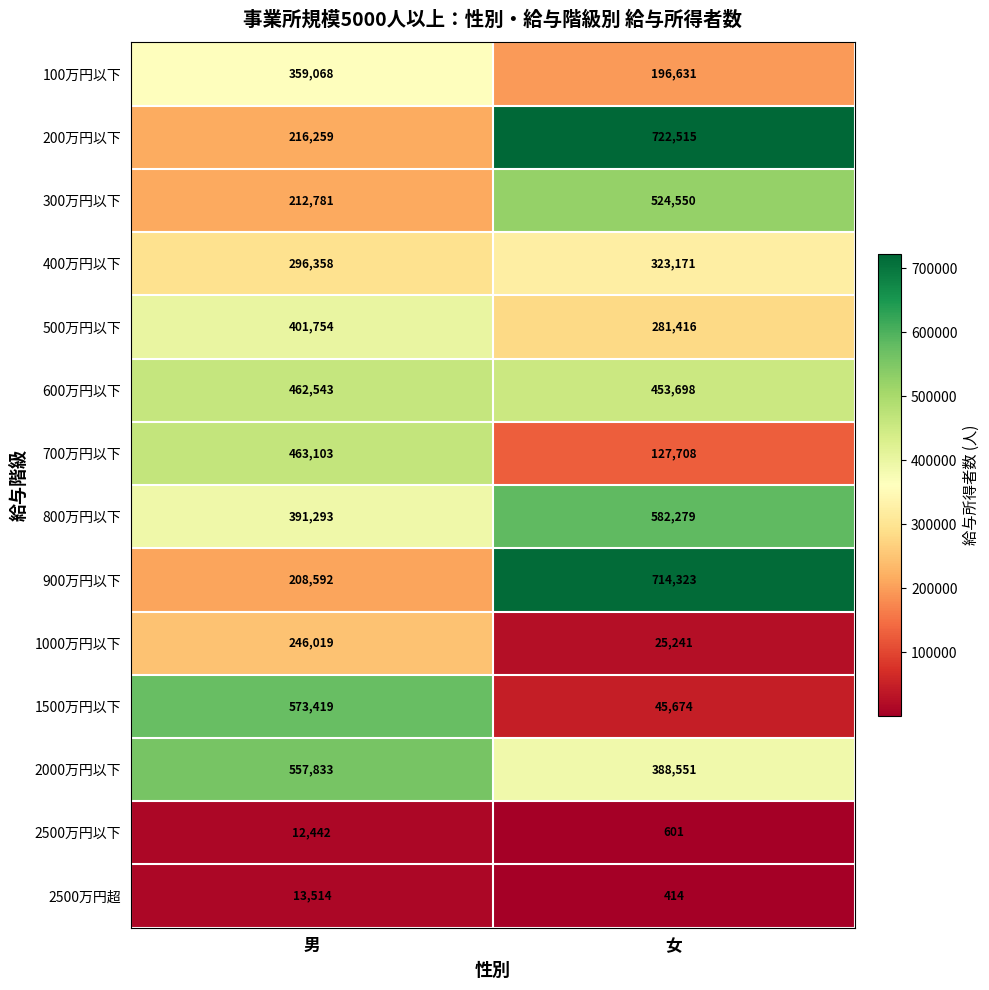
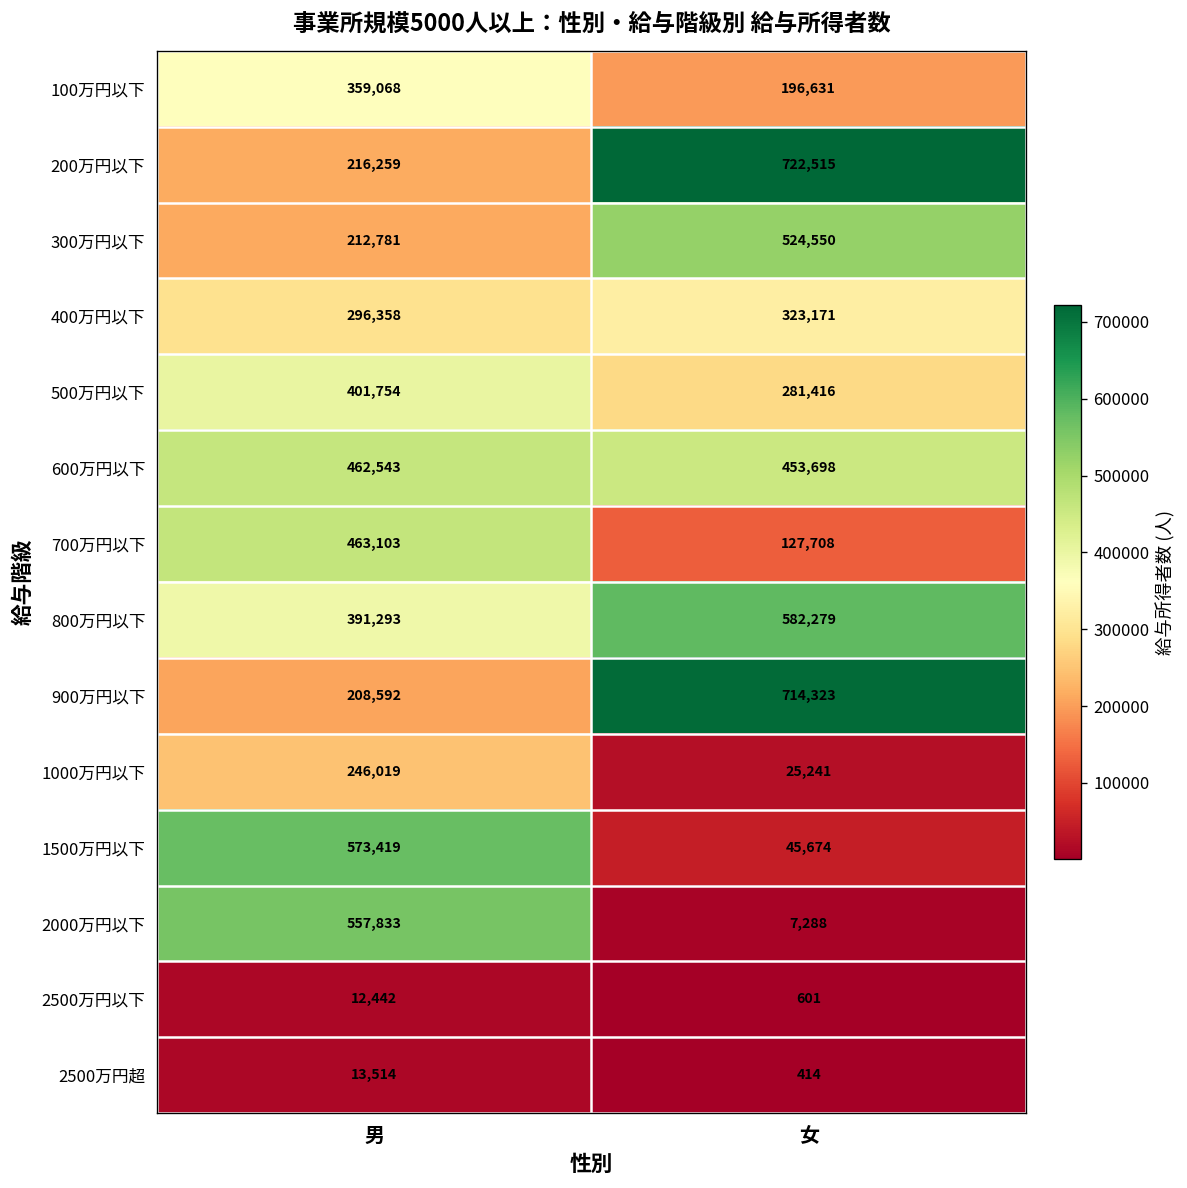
  {
    "100万円以下": {
      "男": "359,068",
      "女": "196,631"
    },
    "200万円以下": {
      "男": "216,259",
      "女": "722,515"
    },
    "300万円以下": {
      "男": "212,781",
      "女": "524,550"
    },
    "400万円以下": {
      "男": "296,358",
      "女": "323,171"
    },
    "500万円以下": {
      "男": "401,754",
      "女": "281,416"
    },
    "600万円以下": {
      "男": "462,543",
      "女": "453,698"
    },
    "700万円以下": {
      "男": "463,103",
      "女": "127,708"
    },
    "800万円以下": {
      "男": "391,293",
      "女": "582,279"
    },
    "900万円以下": {
      "男": "208,592",
      "女": "714,323"
    },
    "1000万円以下": {
      "男": "246,019",
      "女": "25,241"
    },
    "1500万円以下": {
      "男": "573,419",
      "女": "45,674"
    },
    "2000万円以下": {
      "男": "557,833",
-     "女": "388,551"
+     "女": "7,288"
    },
    "2500万円以下": {
      "男": "12,442",
      "女": "601"
    },
    "2500万円超": {
      "男": "13,514",
      "女": "414"
    }
  }
